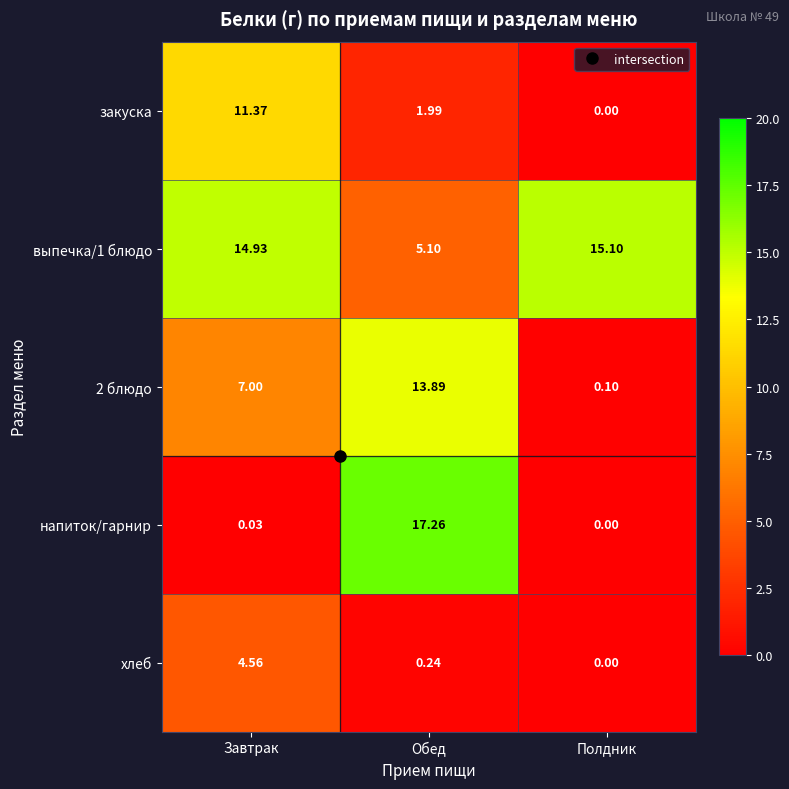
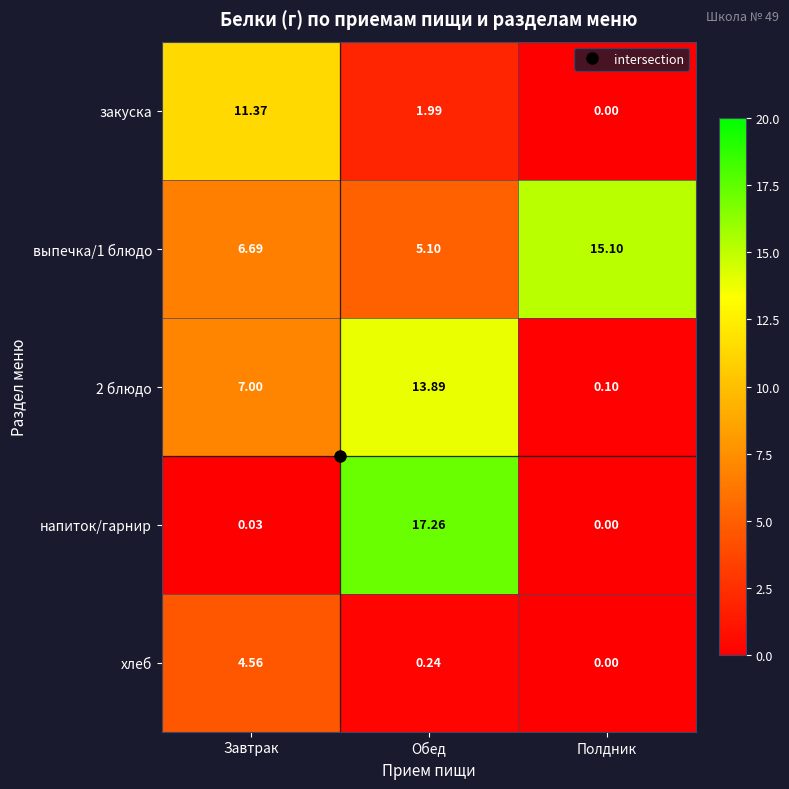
  {
    "закуска": {
      "Завтрак": 11.37,
      "Обед": 1.99,
      "Полдник": 0.00
    },
    "выпечка/1 блюдо": {
-     "Завтрак": 14.93,
+     "Завтрак": 6.69,
      "Обед": 5.10,
      "Полдник": 15.10
    },
    "2 блюдо": {
      "Завтрак": 7.00,
      "Обед": 13.89,
      "Полдник": 0.10
    },
    "напиток/гарнир": {
      "Завтрак": 0.03,
      "Обед": 17.26,
      "Полдник": 0.00
    },
    "хлеб": {
      "Завтрак": 4.56,
      "Обед": 0.24,
      "Полдник": 0.00
    }
  }
